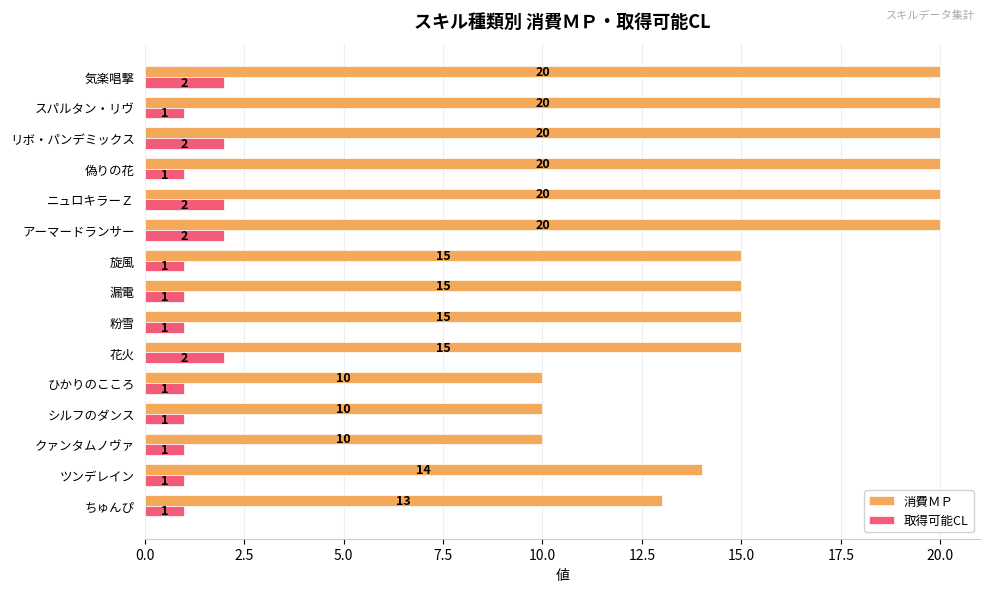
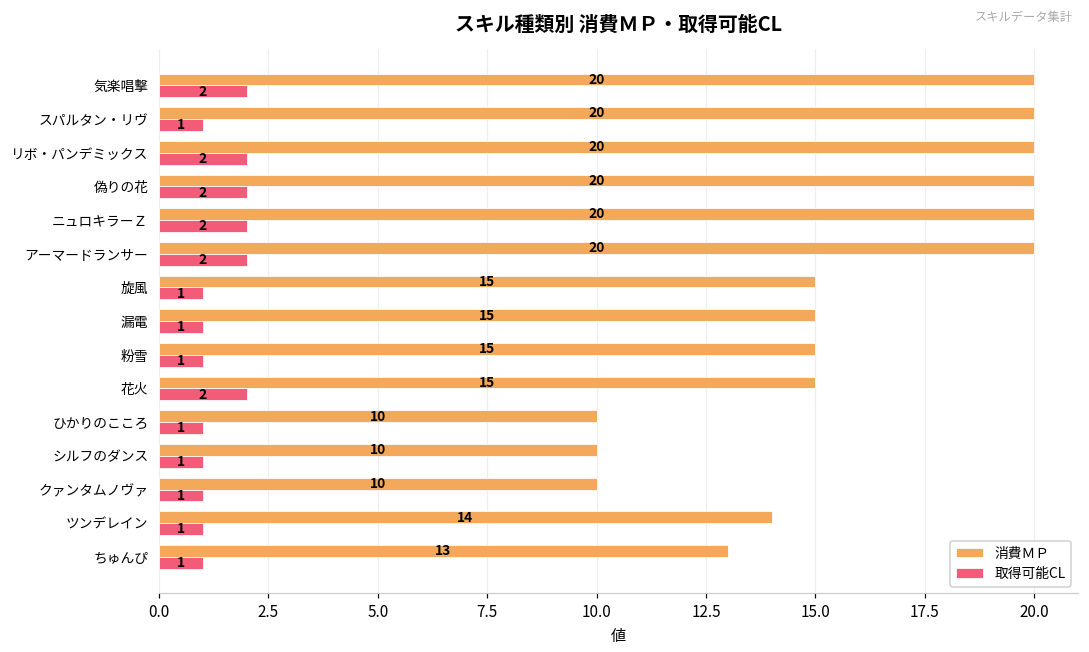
  {
    "消費ＭＰ": {
      "気楽唱撃": 20,
      "スパルタン・リヴ": 20,
      "リボ・パンデミックス": 20,
      "偽りの花": 20,
      "ニュロキラーＺ": 20,
      "アーマードランサー": 20,
      "旋風": 15,
      "漏電": 15,
      "粉雪": 15,
      "花火": 15,
      "ひかりのこころ": 10,
      "シルフのダンス": 10,
      "クァンタムノヴァ": 10,
      "ツンデレイン": 14,
      "ちゅんぴ": 13
    },
    "取得可能CL": {
      "気楽唱撃": 2,
      "スパルタン・リヴ": 1,
      "リボ・パンデミックス": 2,
-     "偽りの花": 1,
+     "偽りの花": 2,
      "ニュロキラーＺ": 2,
      "アーマードランサー": 2,
      "旋風": 1,
      "漏電": 1,
      "粉雪": 1,
      "花火": 2,
      "ひかりのこころ": 1,
      "シルフのダンス": 1,
      "クァンタムノヴァ": 1,
      "ツンデレイン": 1,
      "ちゅんぴ": 1
    }
  }
